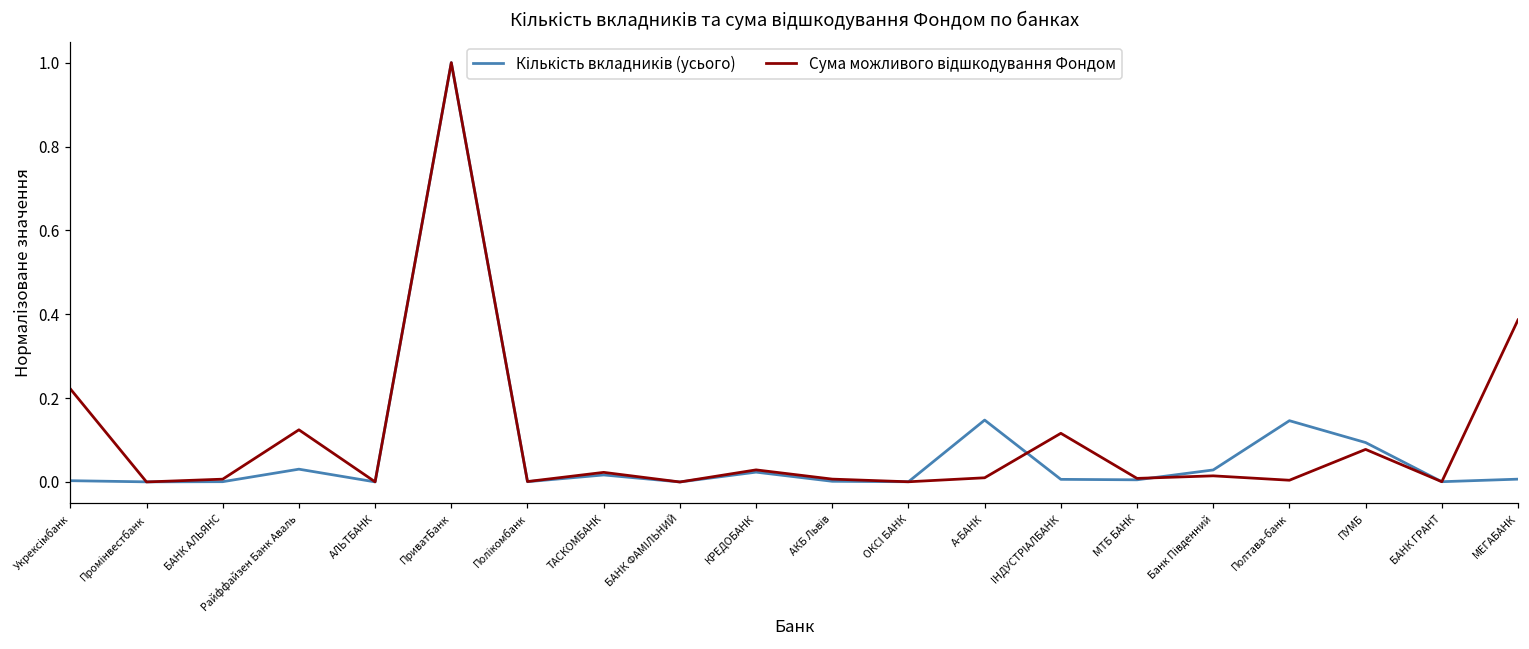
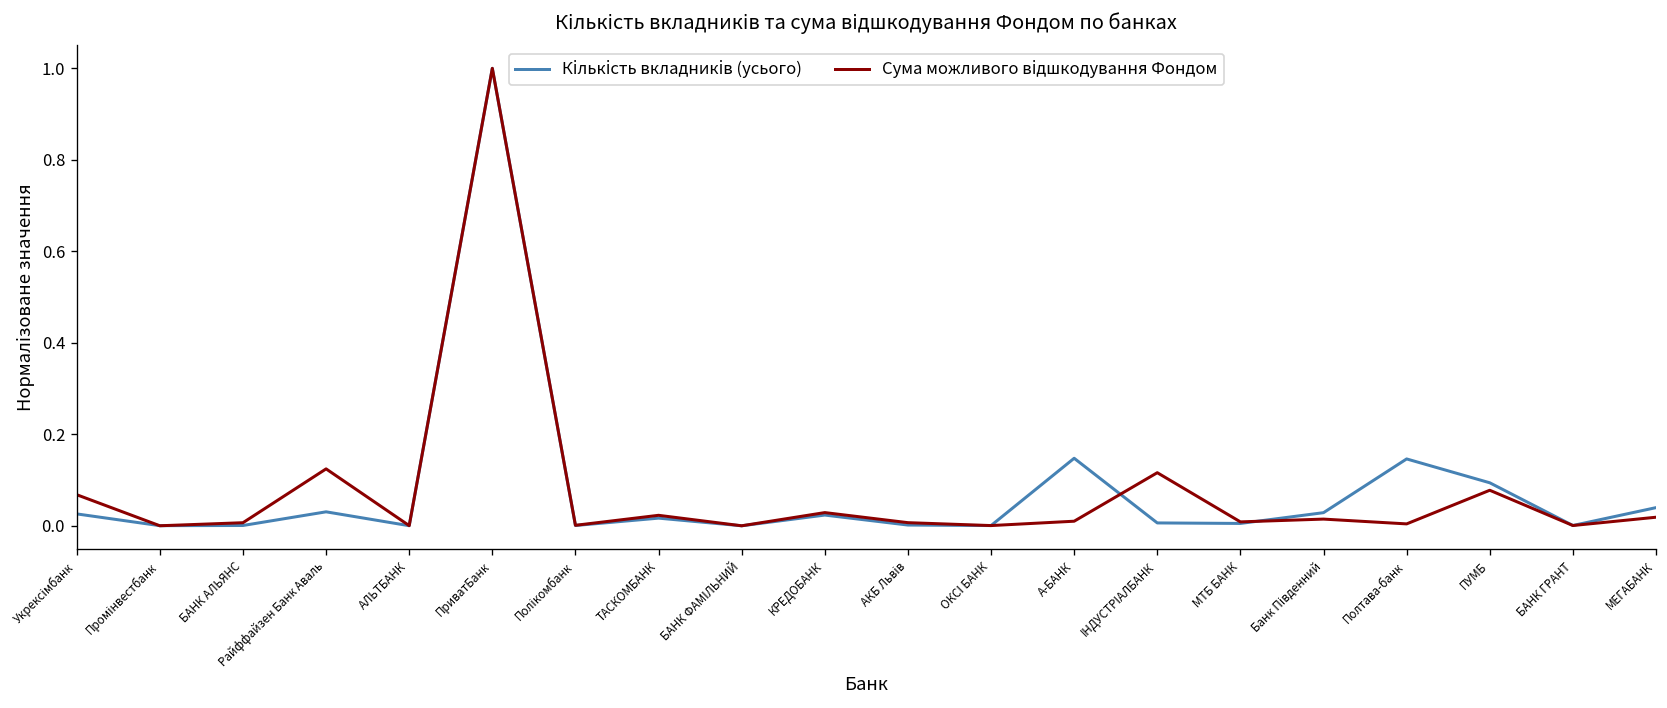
  {
    "Кількість вкладників (усього)": {
-     "Укрексімбанк": 0.00,
+     "Укрексімбанк": 0.03,
      "Райффайзен Банк Аваль": 0.03,
      "А-БАНК": 0.15,
      "ІНДУСТРІАЛБАНК": 0.01,
      "Банк Південний": 0.03,
      "Полтава-банк": 0.15,
      "ПУМБ": 0.09,
-     "МЕГАБАНК": 0.01
+     "МЕГАБАНК": 0.04
    },
    "Сума можливого відшкодування Фондом": {
-     "Укрексімбанк": 0.22,
+     "Укрексімбанк": 0.07,
      "Райффайзен Банк Аваль": 0.12,
      "А-БАНК": 0.01,
      "ІНДУСТРІАЛБАНК": 0.12,
      "Банк Південний": 0.01,
      "Полтава-банк": 0.00,
      "ПУМБ": 0.08,
-     "МЕГАБАНК": 0.39
+     "МЕГАБАНК": 0.02
    }
  }
